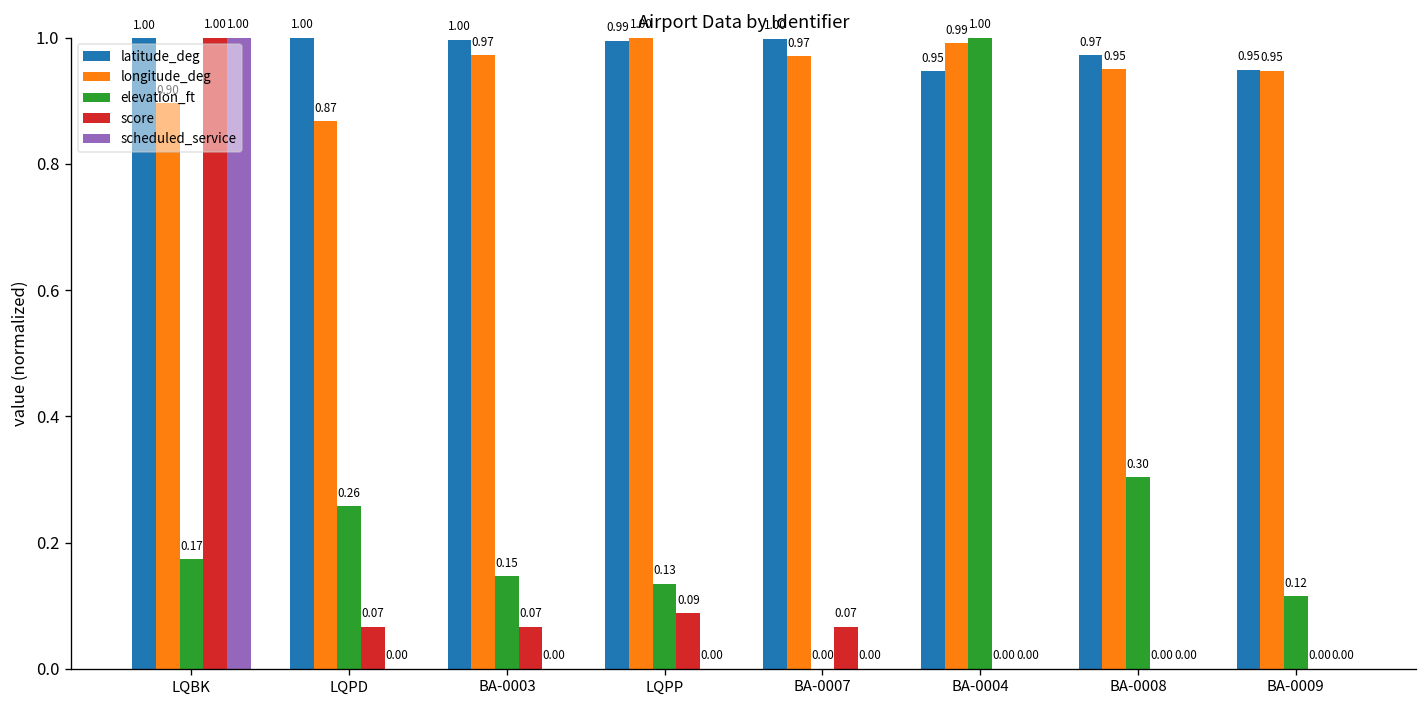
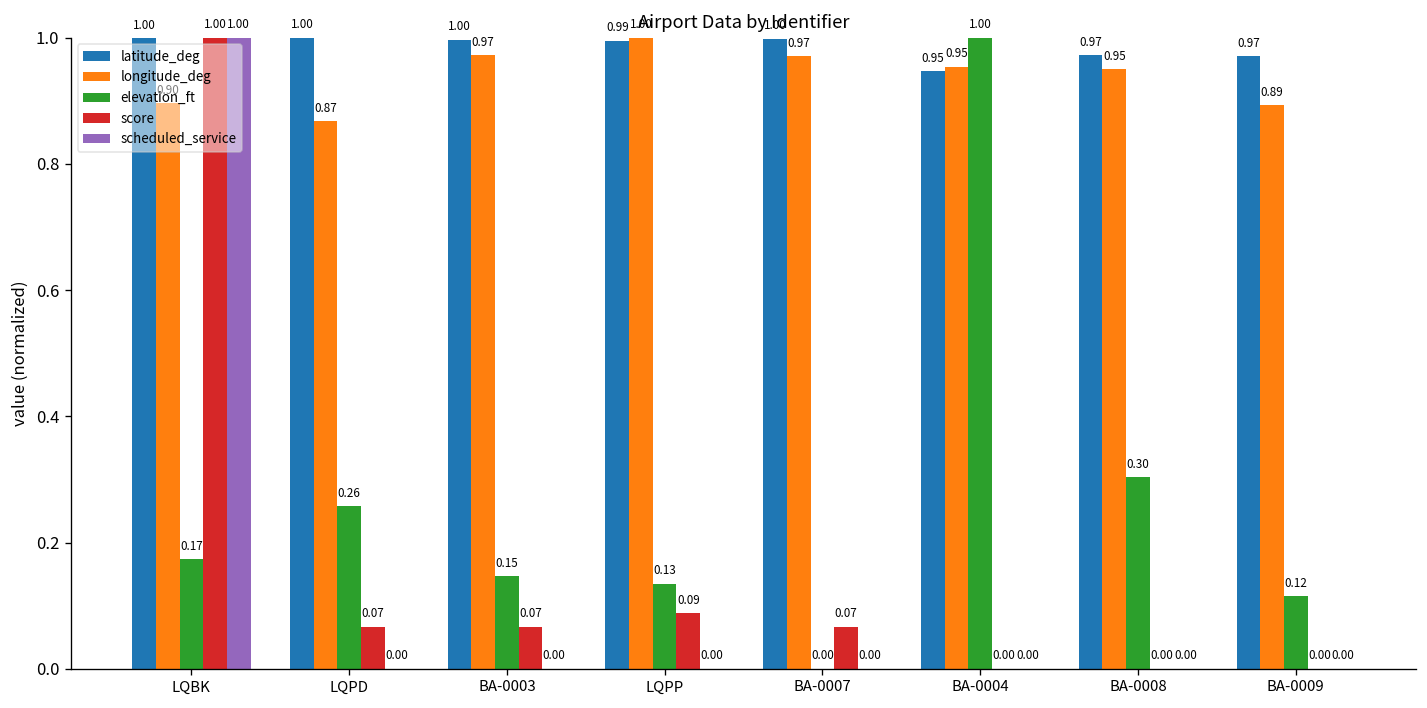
  {
    "latitude_deg": {
      "LQBK": 1.00,
      "LQPD": 1.00,
      "BA-0003": 1.00,
      "LQPP": 0.99,
      "BA-0007": 1.00,
      "BA-0004": 0.95,
      "BA-0008": 0.97,
-     "BA-0009": 0.95
+     "BA-0009": 0.97
    },
    "longitude_deg": {
      "LQPD": 0.87,
      "BA-0003": 0.97,
      "LQPP": 1.00,
      "BA-0007": 0.97,
-     "BA-0004": 0.99,
+     "BA-0004": 0.95,
      "BA-0008": 0.95,
-     "BA-0009": 0.95
+     "BA-0009": 0.89
    },
    "elevation_ft": {
      "LQBK": 0.17,
      "LQPD": 0.26,
      "BA-0003": 0.15,
      "LQPP": 0.13,
      "BA-0007": 0.00,
      "BA-0004": 1.00,
      "BA-0008": 0.30,
      "BA-0009": 0.12
    },
    "score": {
      "LQBK": 1.00,
      "LQPD": 0.07,
      "BA-0003": 0.07,
      "LQPP": 0.09,
      "BA-0007": 0.07,
      "BA-0004": 0.00,
      "BA-0008": 0.00,
      "BA-0009": 0.00
    },
    "scheduled_service": {
      "LQBK": 1.00,
      "LQPD": 0.00,
      "BA-0003": 0.00,
      "LQPP": 0.00,
      "BA-0007": 0.00,
      "BA-0004": 0.00,
      "BA-0008": 0.00,
      "BA-0009": 0.00
    }
  }
